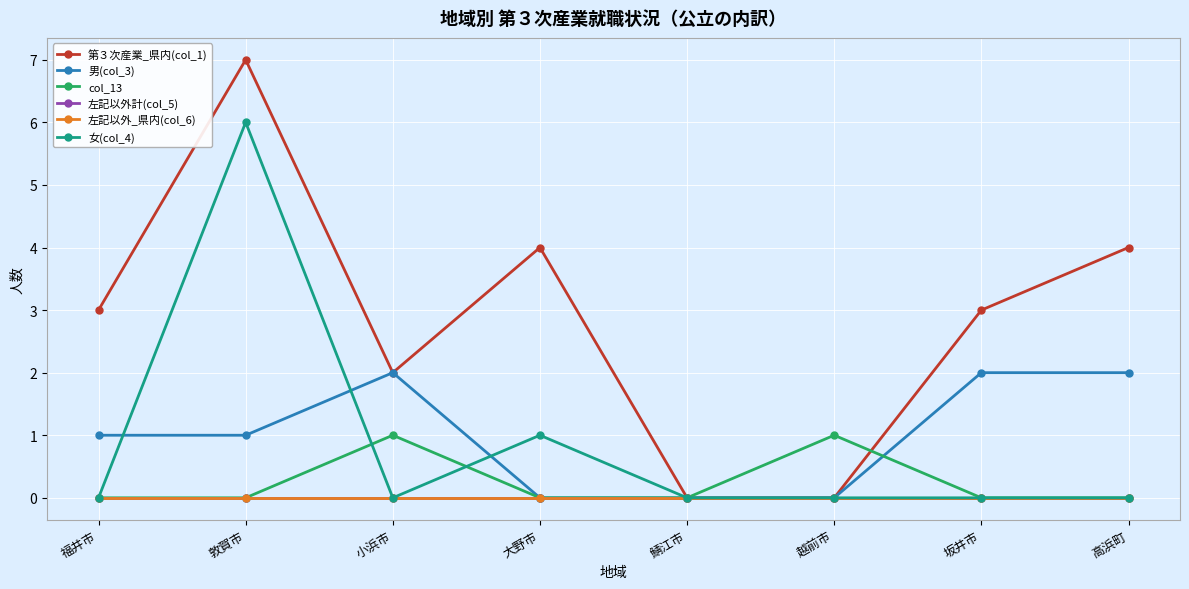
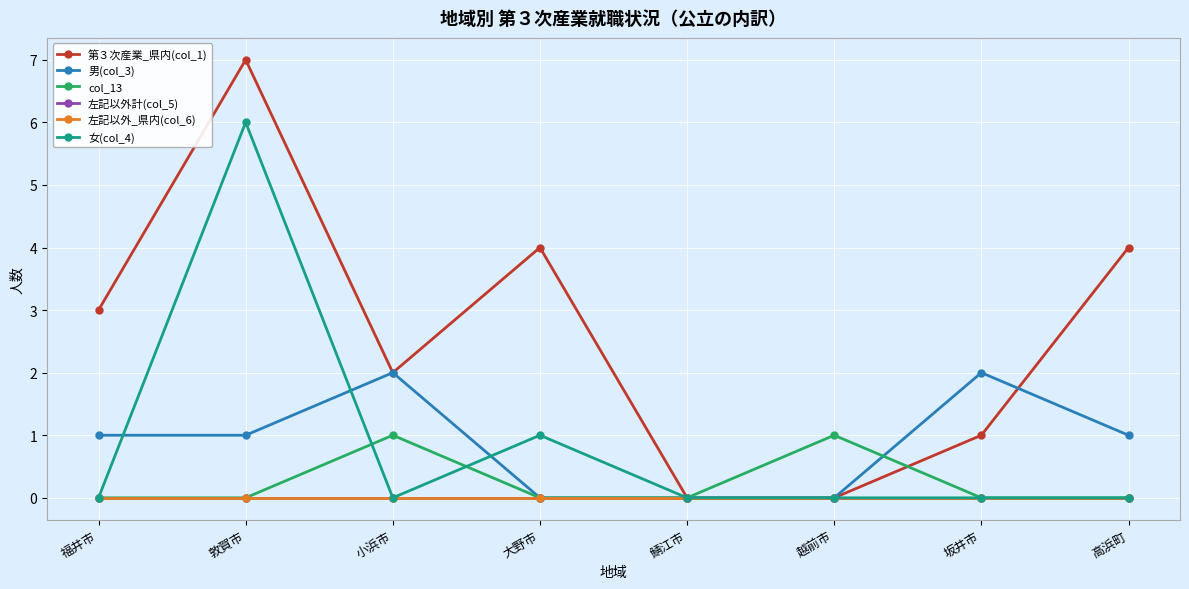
  {
    "第３次産業_県内(col_1)": {
      "福井市": 3,
      "敦賀市": 7,
      "大野市": 4,
-     "坂井市": 3,
+     "坂井市": 1,
      "高浜町": 4
    },
    "男(col_3)": {
      "福井市": 1,
      "敦賀市": 1,
      "坂井市": 2,
-     "高浜町": 2
+     "高浜町": 1
    }
  }
